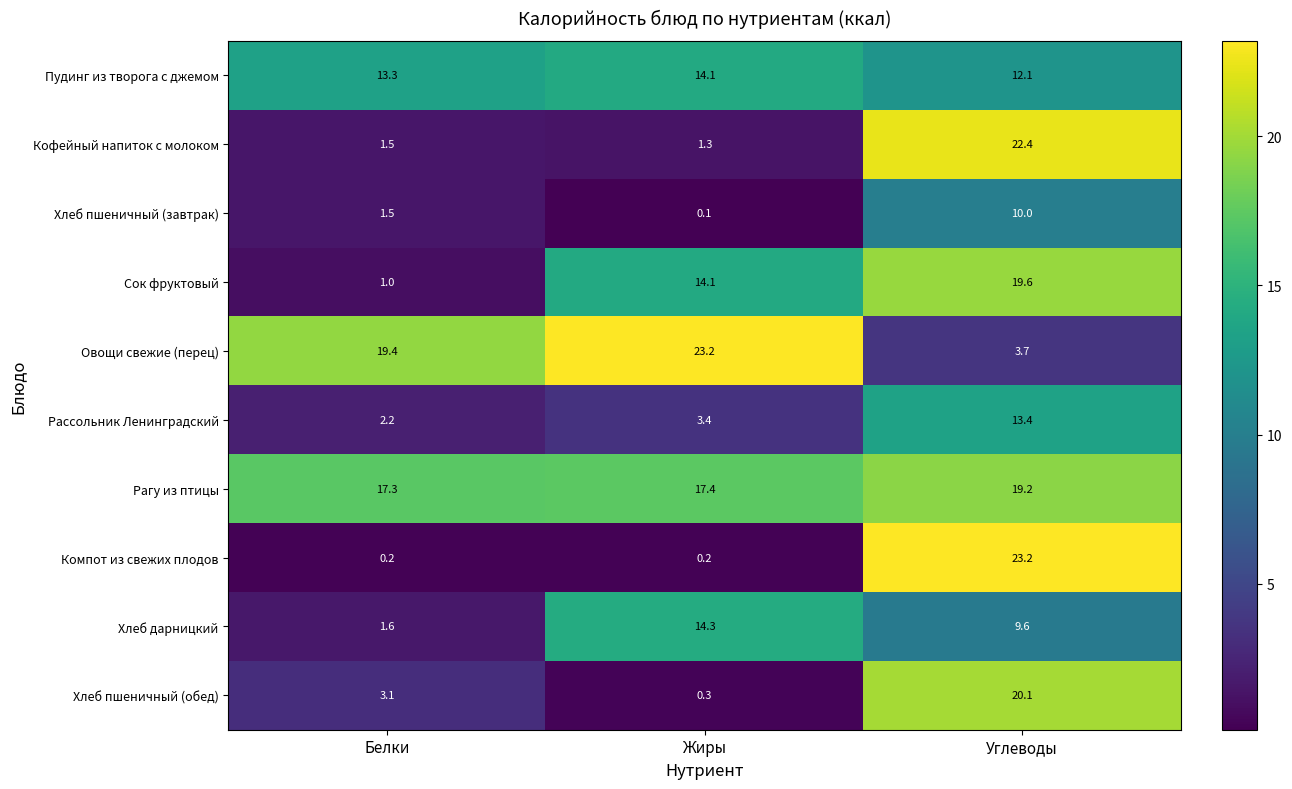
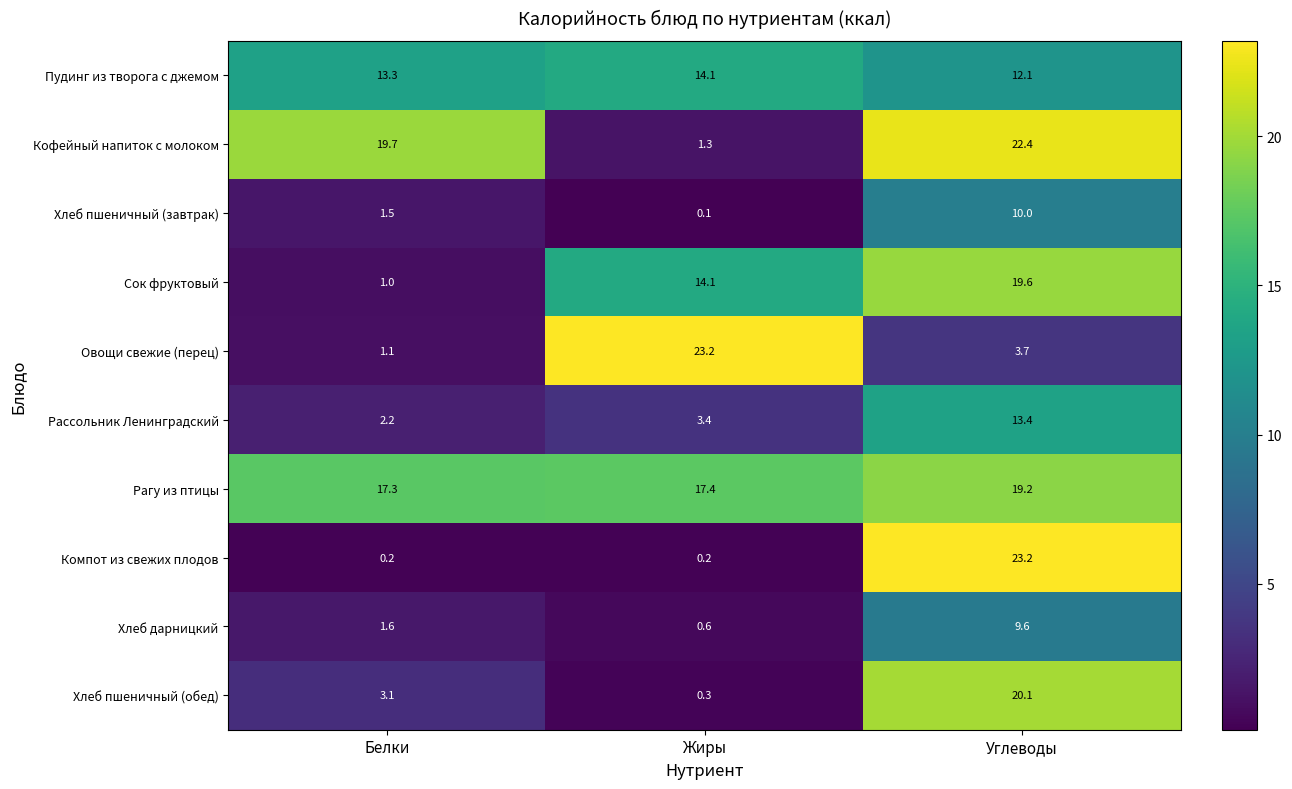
  {
    "Пудинг из творога с джемом": {
      "Белки": 13.3,
      "Жиры": 14.1,
      "Углеводы": 12.1
    },
    "Кофейный напиток с молоком": {
-     "Белки": 1.5,
+     "Белки": 19.7,
      "Жиры": 1.3,
      "Углеводы": 22.4
    },
    "Хлеб пшеничный (завтрак)": {
      "Белки": 1.5,
      "Жиры": 0.1,
      "Углеводы": 10.0
    },
    "Сок фруктовый": {
      "Белки": 1.0,
      "Жиры": 14.1,
      "Углеводы": 19.6
    },
    "Овощи свежие (перец)": {
-     "Белки": 19.4,
+     "Белки": 1.1,
      "Жиры": 23.2,
      "Углеводы": 3.7
    },
    "Рассольник Ленинградский": {
      "Белки": 2.2,
      "Жиры": 3.4,
      "Углеводы": 13.4
    },
    "Рагу из птицы": {
      "Белки": 17.3,
      "Жиры": 17.4,
      "Углеводы": 19.2
    },
    "Компот из свежих плодов": {
      "Белки": 0.2,
      "Жиры": 0.2,
      "Углеводы": 23.2
    },
    "Хлеб дарницкий": {
      "Белки": 1.6,
-     "Жиры": 14.3,
+     "Жиры": 0.6,
      "Углеводы": 9.6
    },
    "Хлеб пшеничный (обед)": {
      "Белки": 3.1,
      "Жиры": 0.3,
      "Углеводы": 20.1
    }
  }
